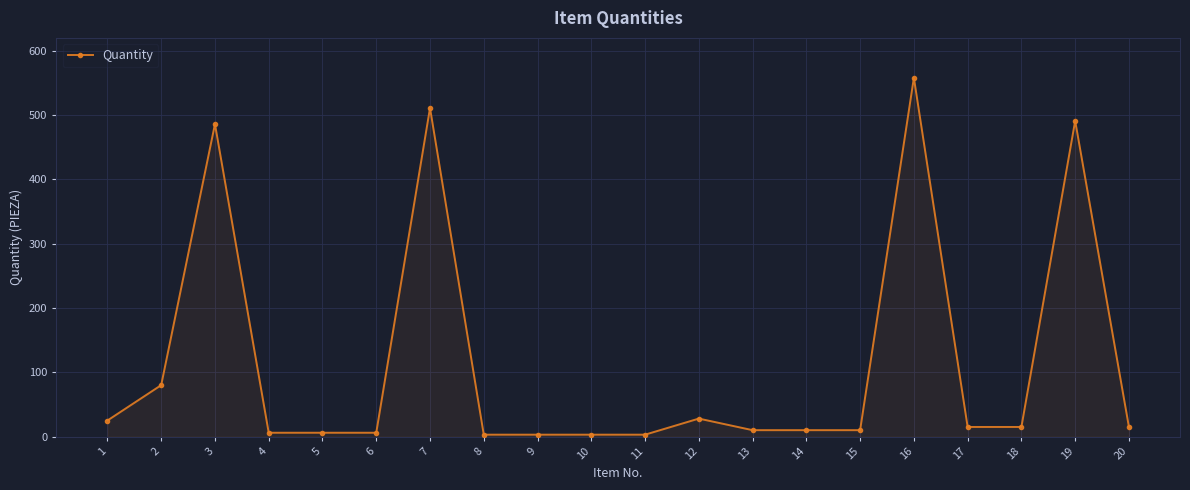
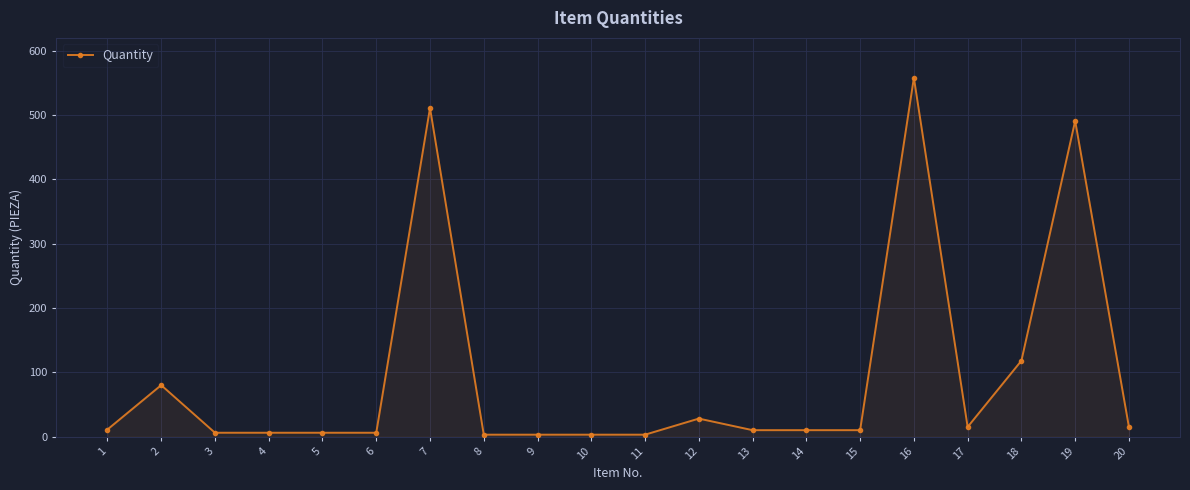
  {
-   "1": 30,
+   "1": 10,
    "2": 80,
-   "3": 490,
+   "3": 10,
    "4": 10,
    "5": 10,
    "6": 10,
    "7": 510,
    "8": 0,
    "9": 0,
    "10": 0,
    "11": 0,
    "12": 30,
    "13": 10,
    "14": 10,
    "15": 10,
    "16": 560,
    "17": 20,
-   "18": 20,
+   "18": 120,
    "19": 490,
    "20": 20
  }
